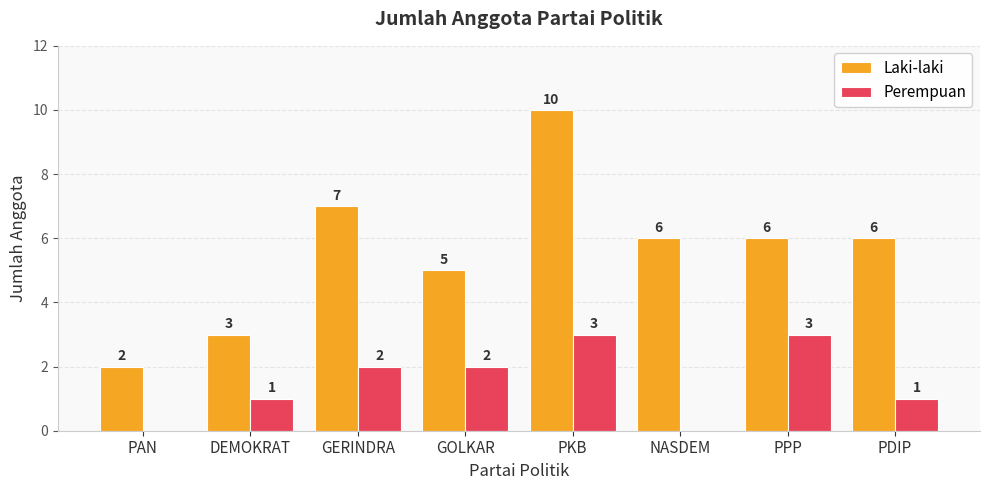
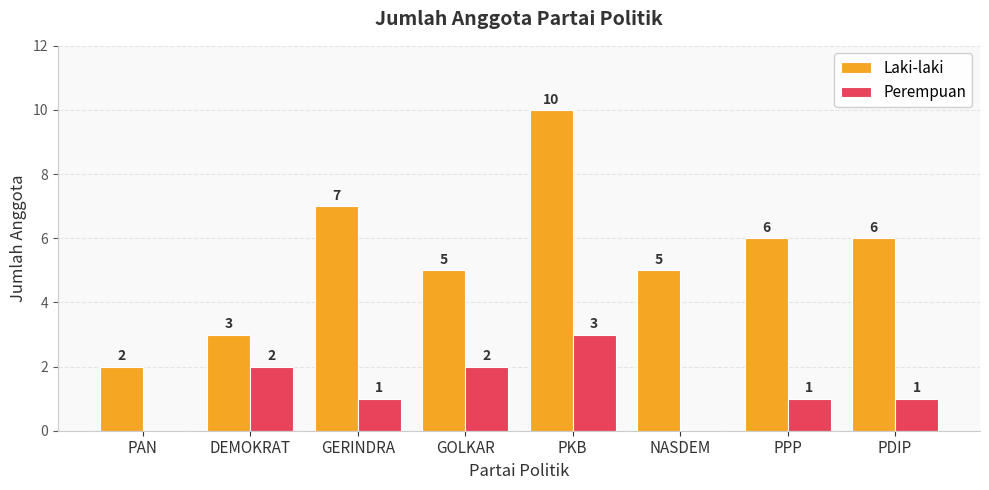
  {
    "Laki-laki": {
      "PAN": 2,
      "DEMOKRAT": 3,
      "GERINDRA": 7,
      "GOLKAR": 5,
      "PKB": 10,
-     "NASDEM": 6,
+     "NASDEM": 5,
      "PPP": 6,
      "PDIP": 6
    },
    "Perempuan": {
-     "DEMOKRAT": 1,
-     "GERINDRA": 2,
+     "DEMOKRAT": 2,
+     "GERINDRA": 1,
      "GOLKAR": 2,
      "PKB": 3,
-     "PPP": 3,
+     "PPP": 1,
      "PDIP": 1
    }
  }
